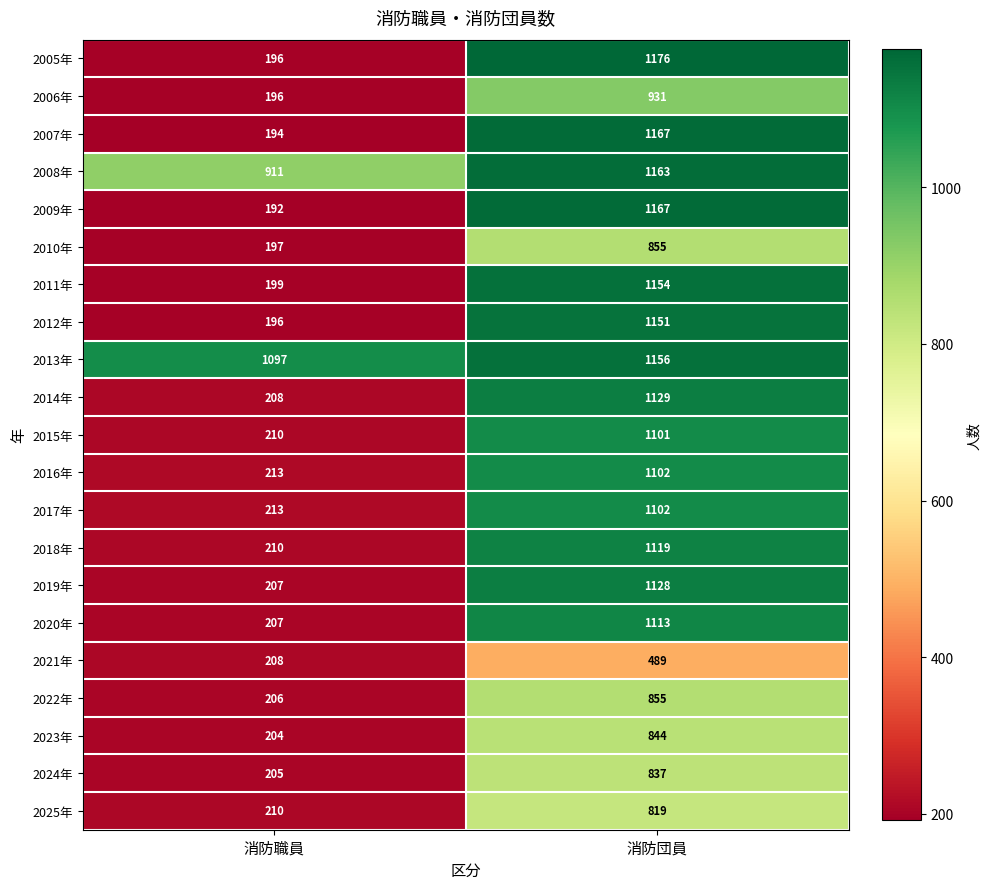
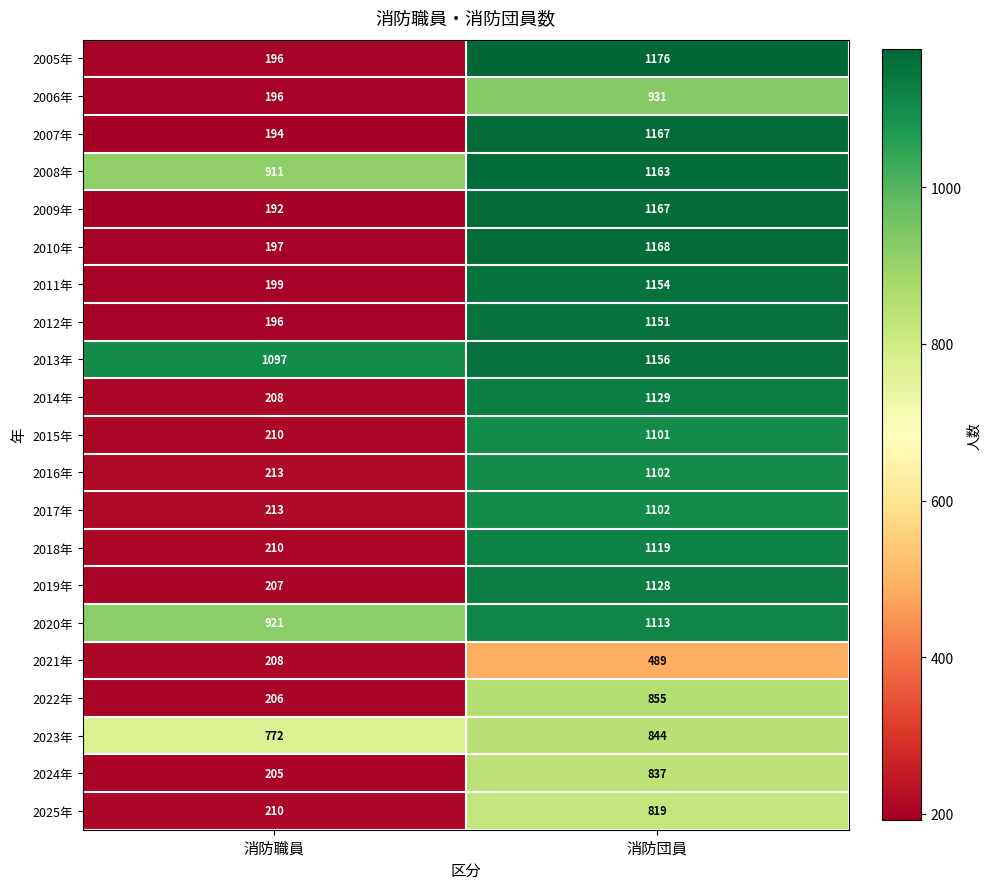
  {
    "2005年": {
      "消防職員": 196,
      "消防団員": 1176
    },
    "2006年": {
      "消防職員": 196,
      "消防団員": 931
    },
    "2007年": {
      "消防職員": 194,
      "消防団員": 1167
    },
    "2008年": {
      "消防職員": 911,
      "消防団員": 1163
    },
    "2009年": {
      "消防職員": 192,
      "消防団員": 1167
    },
    "2010年": {
      "消防職員": 197,
-     "消防団員": 855
+     "消防団員": 1168
    },
    "2011年": {
      "消防職員": 199,
      "消防団員": 1154
    },
    "2012年": {
      "消防職員": 196,
      "消防団員": 1151
    },
    "2013年": {
      "消防職員": 1097,
      "消防団員": 1156
    },
    "2014年": {
      "消防職員": 208,
      "消防団員": 1129
    },
    "2015年": {
      "消防職員": 210,
      "消防団員": 1101
    },
    "2016年": {
      "消防職員": 213,
      "消防団員": 1102
    },
    "2017年": {
      "消防職員": 213,
      "消防団員": 1102
    },
    "2018年": {
      "消防職員": 210,
      "消防団員": 1119
    },
    "2019年": {
      "消防職員": 207,
      "消防団員": 1128
    },
    "2020年": {
-     "消防職員": 207,
+     "消防職員": 921,
      "消防団員": 1113
    },
    "2021年": {
      "消防職員": 208,
      "消防団員": 489
    },
    "2022年": {
      "消防職員": 206,
      "消防団員": 855
    },
    "2023年": {
-     "消防職員": 204,
+     "消防職員": 772,
      "消防団員": 844
    },
    "2024年": {
      "消防職員": 205,
      "消防団員": 837
    },
    "2025年": {
      "消防職員": 210,
      "消防団員": 819
    }
  }
